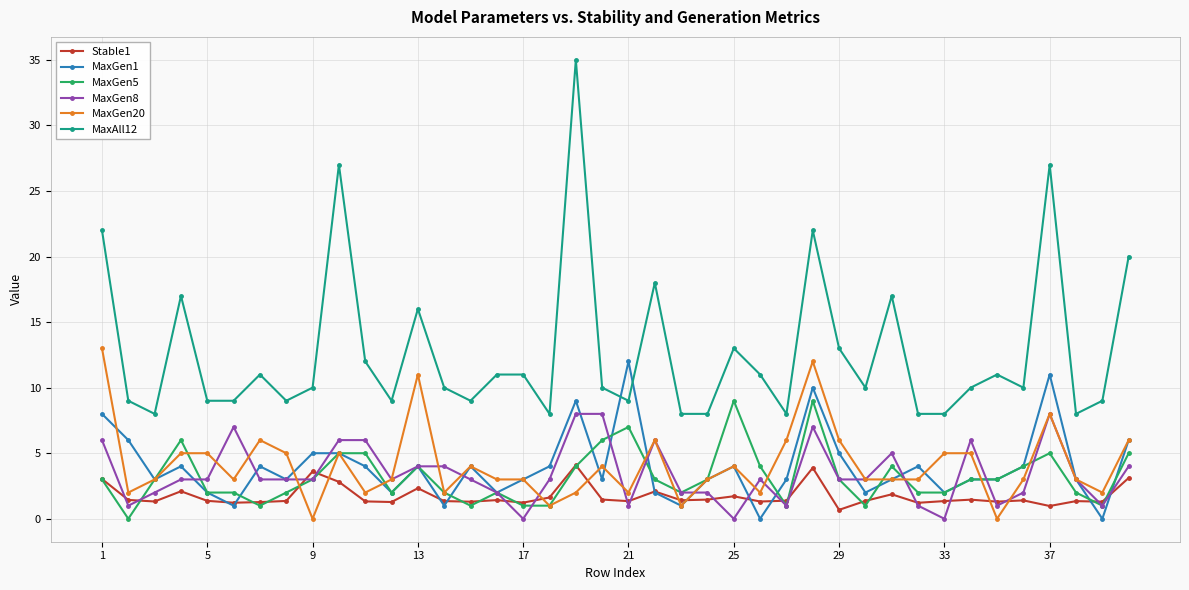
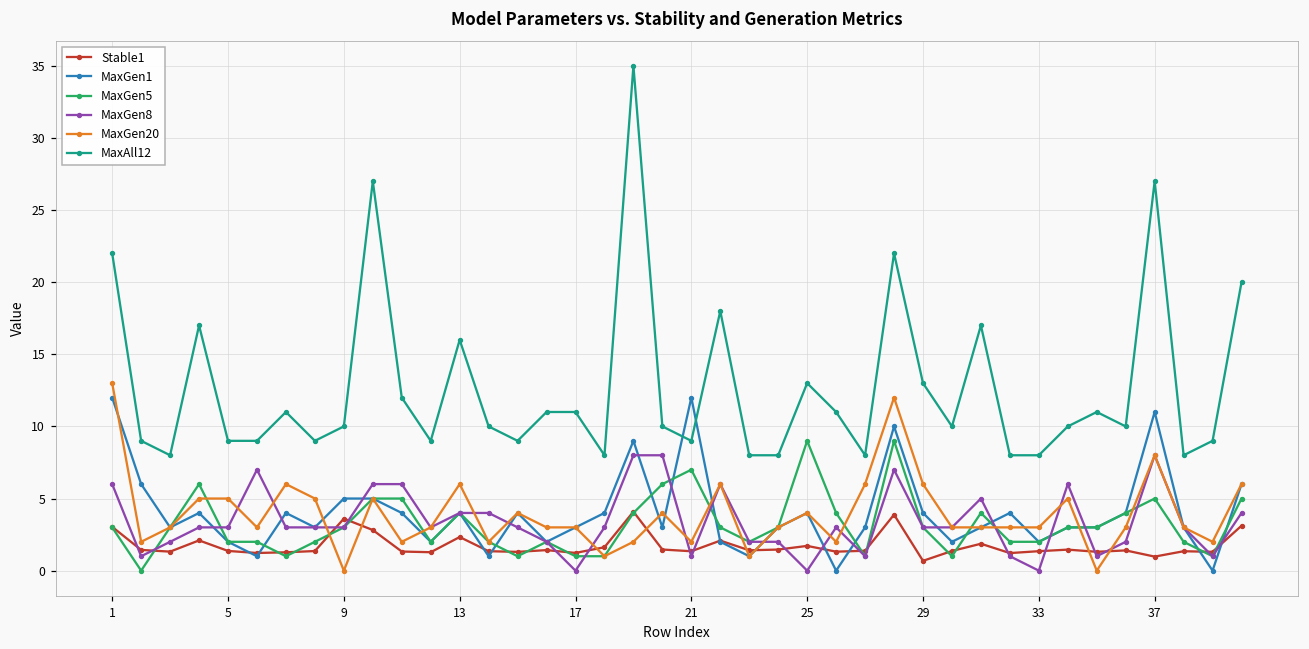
  {
    "Stable1": {
      "5": 1.4,
      "9": 3.6,
      "13": 2.3,
      "17": 1.2,
      "21": 1.3,
      "25": 1.7,
      "29": 0.7,
      "33": 1.3,
      "37": 1
    },
    "MaxGen1": {
-     "1": 8,
+     "1": 12,
      "9": 5,
      "21": 12,
-     "29": 5,
+     "29": 4,
      "37": 11
    },
    "MaxGen8": {
      "1": 6,
      "5": 3,
      "17": 0,
      "21": 1,
      "25": 0,
      "33": 0
    },
    "MaxGen20": {
      "1": 13,
      "5": 5,
      "9": 0,
-     "13": 11,
+     "13": 6,
      "21": 2,
      "29": 6,
-     "33": 5
+     "33": 3
    }
  }
